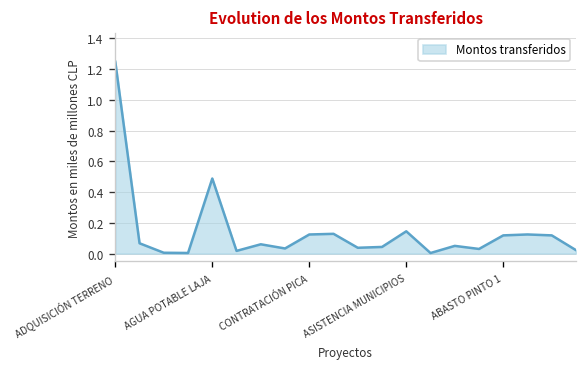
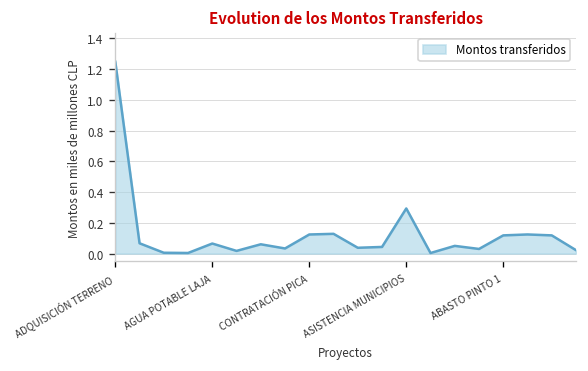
  {
    "ADQUISICIÓN TERRENO": 1.25,
-   "AGUA POTABLE LAJA": 0.49,
+   "AGUA POTABLE LAJA": 0.07,
    "CONTRATACIÓN PICA": 0.12,
-   "ASISTENCIA MUNICIPIOS": 0.14,
+   "ASISTENCIA MUNICIPIOS": 0.29,
    "ABASTO PINTO 1": 0.12
  }
